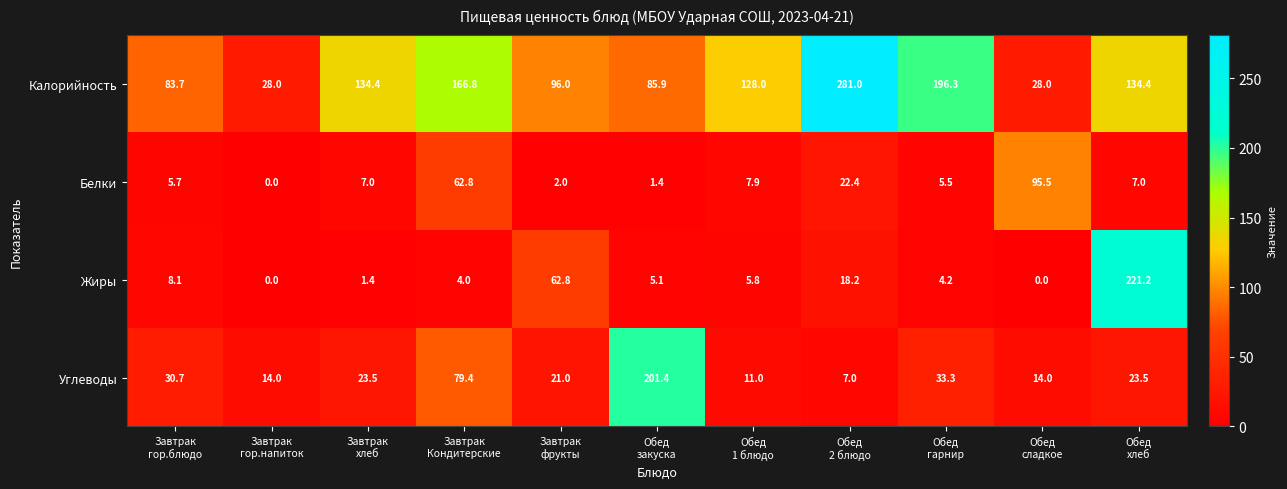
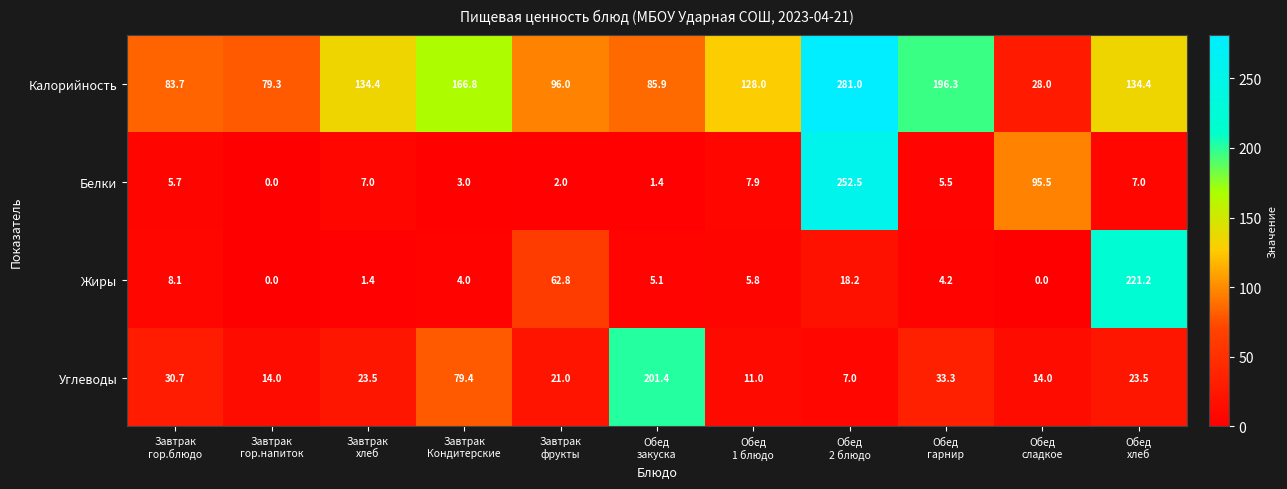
  {
    "Калорийность": {
      "Завтрак гор.блюдо": 83.7,
-     "Завтрак гор.напиток": 28.0,
+     "Завтрак гор.напиток": 79.3,
      "Завтрак хлеб": 134.4,
      "Завтрак Кондитерские": 166.8,
      "Завтрак фрукты": 96.0,
      "Обед закуска": 85.9,
      "Обед 1 блюдо": 128.0,
      "Обед 2 блюдо": 281.0,
      "Обед гарнир": 196.3,
      "Обед сладкое": 28.0,
      "Обед хлеб": 134.4
    },
    "Белки": {
      "Завтрак гор.блюдо": 5.7,
      "Завтрак гор.напиток": 0.0,
      "Завтрак хлеб": 7.0,
-     "Завтрак Кондитерские": 62.8,
+     "Завтрак Кондитерские": 3.0,
      "Завтрак фрукты": 2.0,
      "Обед закуска": 1.4,
      "Обед 1 блюдо": 7.9,
-     "Обед 2 блюдо": 22.4,
+     "Обед 2 блюдо": 252.5,
      "Обед гарнир": 5.5,
      "Обед сладкое": 95.5,
      "Обед хлеб": 7.0
    },
    "Жиры": {
      "Завтрак гор.блюдо": 8.1,
      "Завтрак гор.напиток": 0.0,
      "Завтрак хлеб": 1.4,
      "Завтрак Кондитерские": 4.0,
      "Завтрак фрукты": 62.8,
      "Обед закуска": 5.1,
      "Обед 1 блюдо": 5.8,
      "Обед 2 блюдо": 18.2,
      "Обед гарнир": 4.2,
      "Обед сладкое": 0.0,
      "Обед хлеб": 221.2
    },
    "Углеводы": {
      "Завтрак гор.блюдо": 30.7,
      "Завтрак гор.напиток": 14.0,
      "Завтрак хлеб": 23.5,
      "Завтрак Кондитерские": 79.4,
      "Завтрак фрукты": 21.0,
      "Обед закуска": 201.4,
      "Обед 1 блюдо": 11.0,
      "Обед 2 блюдо": 7.0,
      "Обед гарнир": 33.3,
      "Обед сладкое": 14.0,
      "Обед хлеб": 23.5
    }
  }
